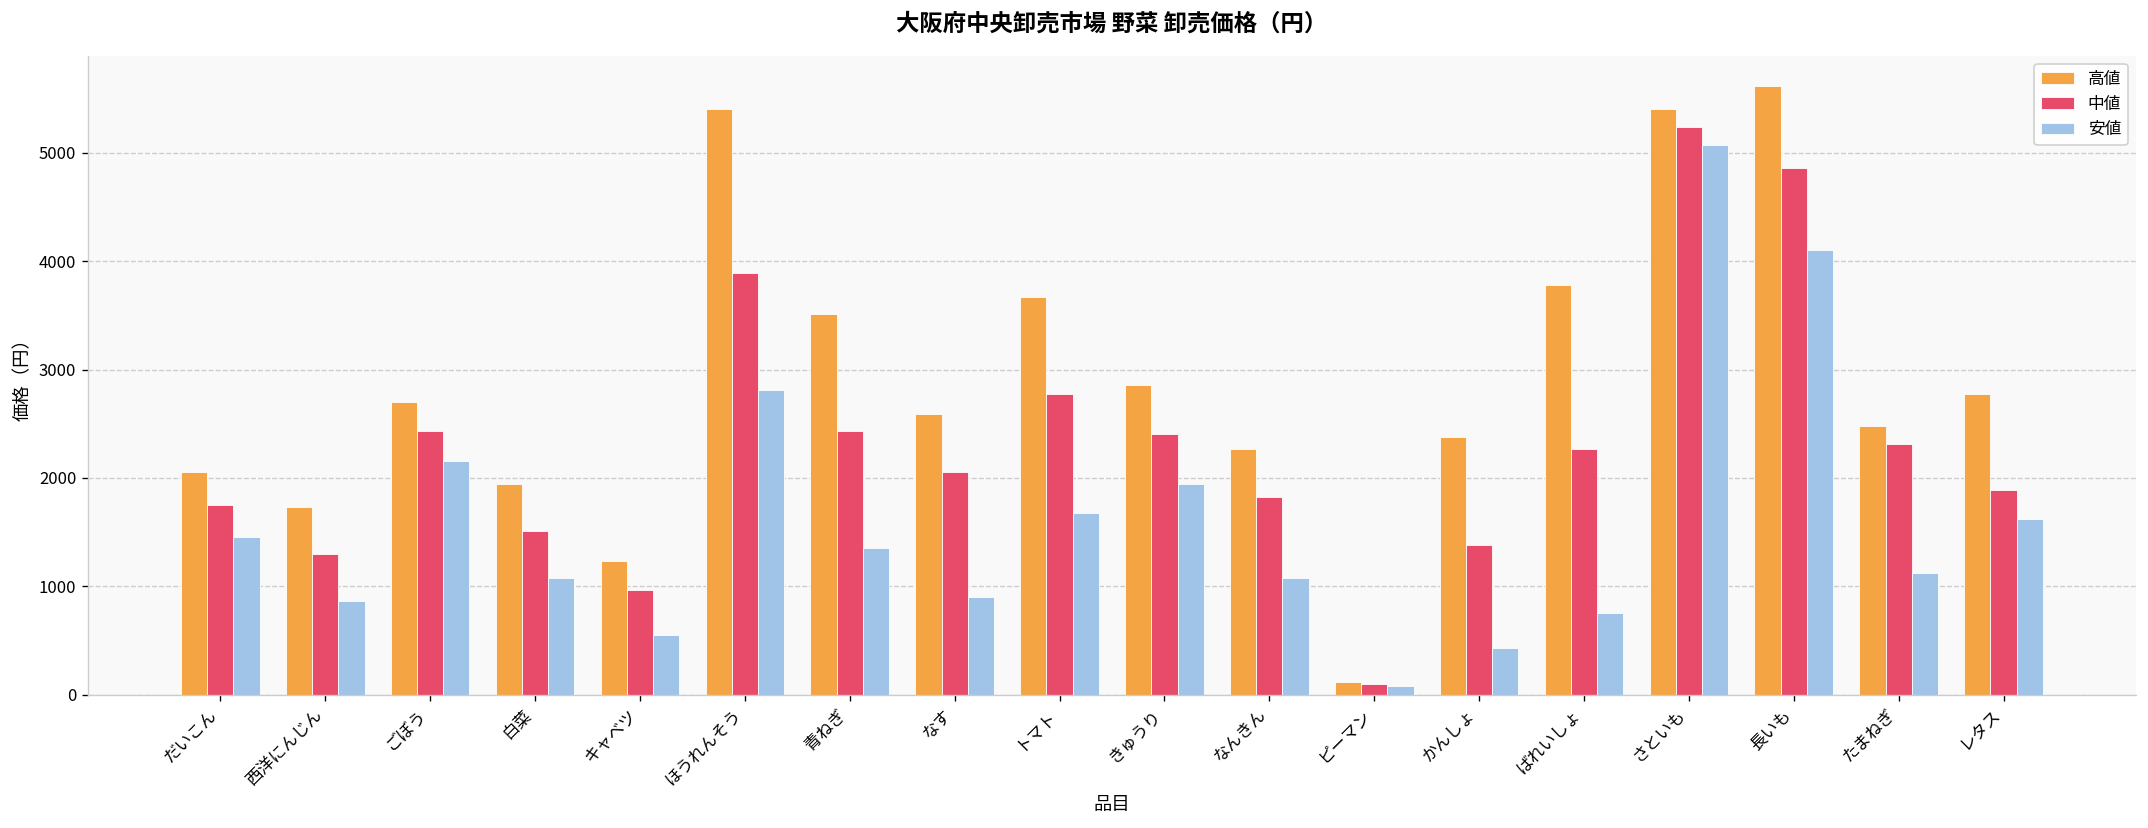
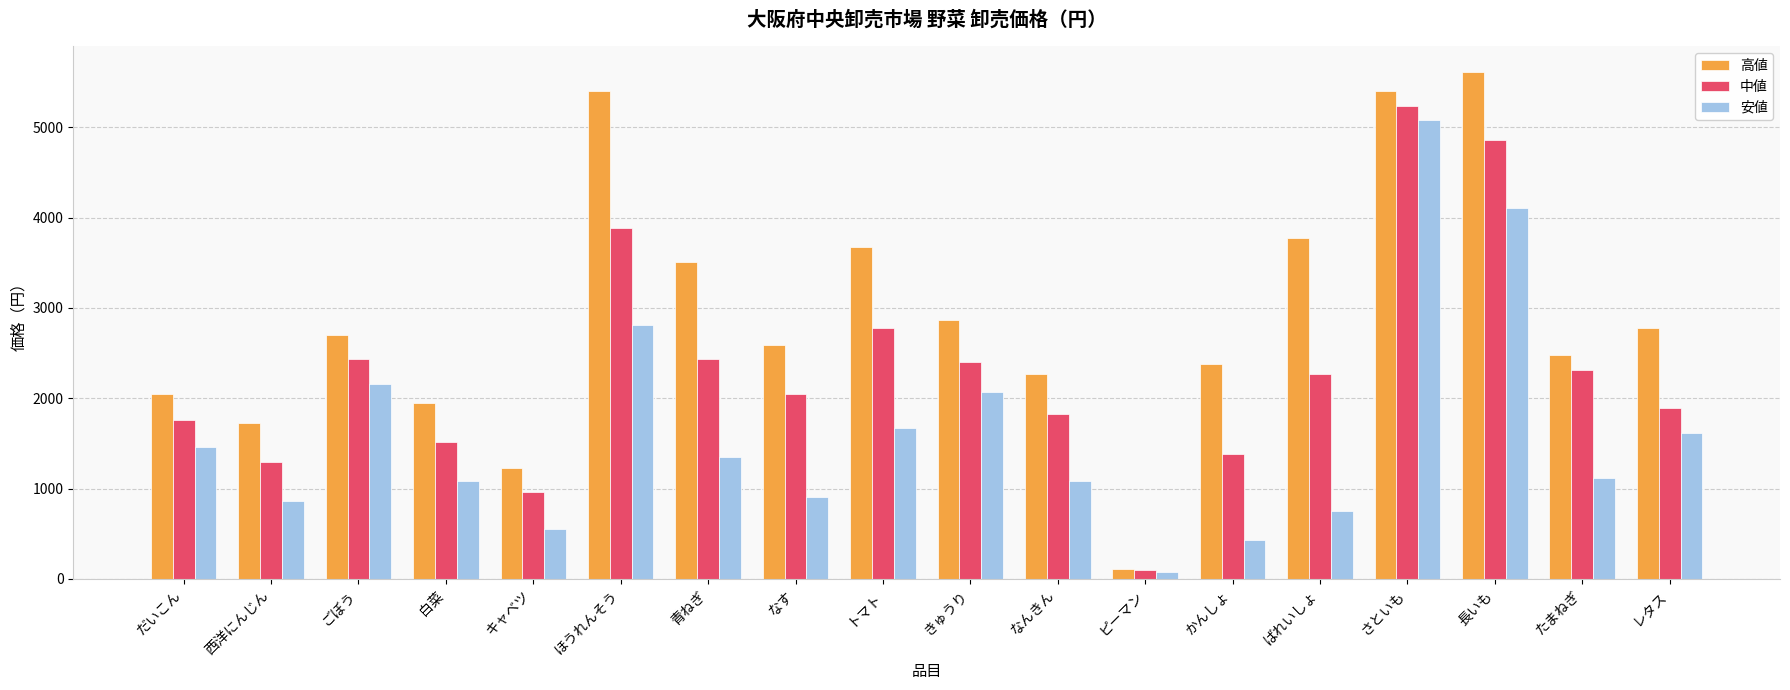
  {
    "高値": {
      "だいこん": 2100,
      "西洋にんじん": 1700,
      "ごぼう": 2700,
      "白菜": 1900,
      "キャベツ": 1200,
      "ほうれんそう": 5400,
      "青ねぎ": 3500,
      "なす": 2600,
      "トマト": 3700,
      "きゅうり": 2900,
      "なんきん": 2300,
      "ピーマン": 100,
      "かんしょ": 2400,
      "ばれいしょ": 3800,
      "さといも": 5400,
      "長いも": 5600,
      "たまねぎ": 2500,
      "レタス": 2800
    },
    "中値": {
      "だいこん": 1800,
      "西洋にんじん": 1300,
      "ごぼう": 2400,
      "白菜": 1500,
      "キャベツ": 1000,
      "ほうれんそう": 3900,
      "青ねぎ": 2400,
      "なす": 2100,
      "トマト": 2800,
      "きゅうり": 2400,
      "なんきん": 1800,
      "ピーマン": 100,
      "かんしょ": 1400,
      "ばれいしょ": 2300,
      "さといも": 5200,
      "長いも": 4900,
      "たまねぎ": 2300,
      "レタス": 1900
    },
    "安値": {
      "だいこん": 1500,
      "西洋にんじん": 900,
      "ごぼう": 2200,
      "白菜": 1100,
      "キャベツ": 500,
      "ほうれんそう": 2800,
      "青ねぎ": 1400,
      "なす": 900,
      "トマト": 1700,
-     "きゅうり": 1900,
+     "きゅうり": 2100,
      "なんきん": 1100,
      "ピーマン": 100,
      "かんしょ": 400,
      "ばれいしょ": 800,
      "さといも": 5100,
      "長いも": 4100,
      "たまねぎ": 1100,
      "レタス": 1600
    }
  }
